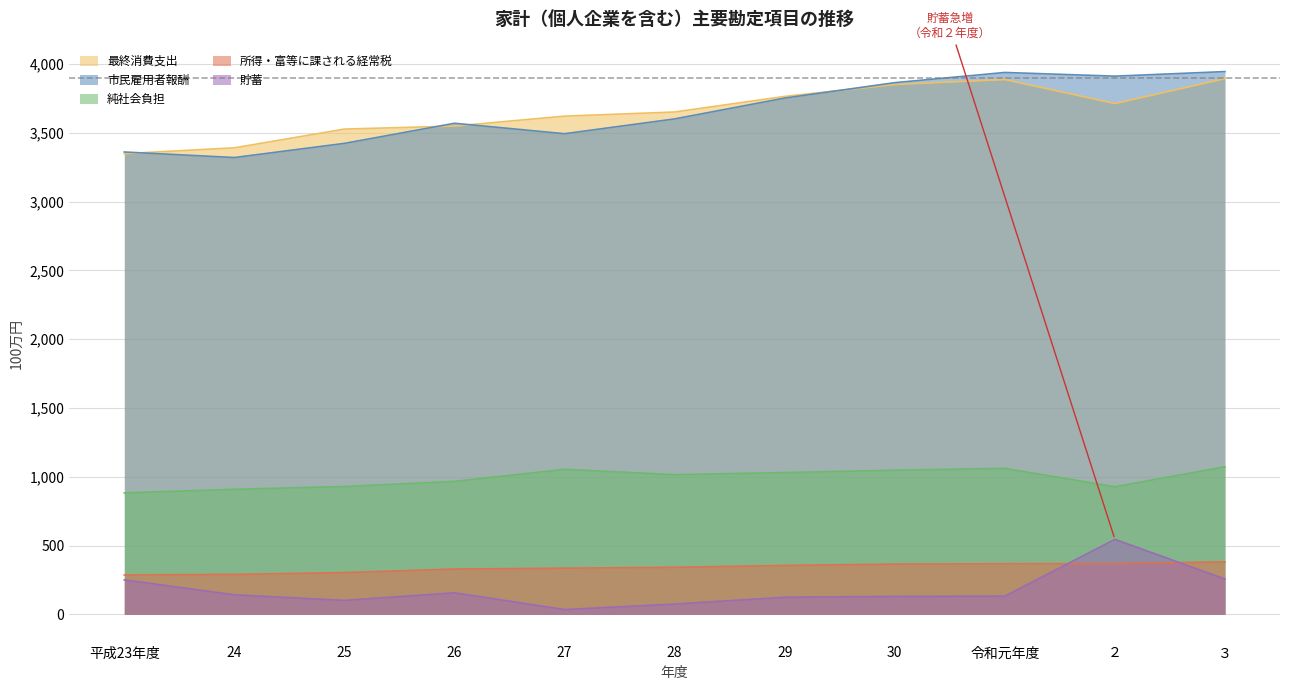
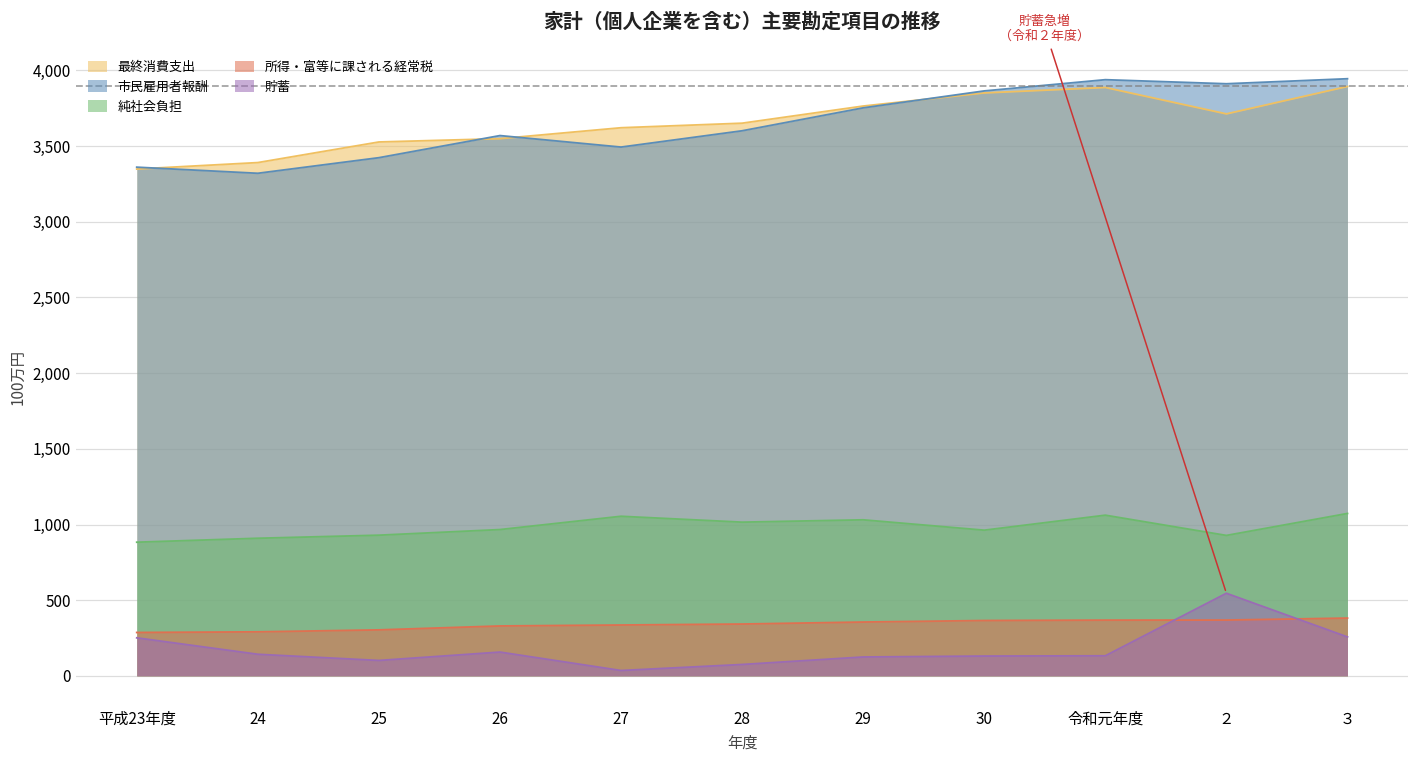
  {
    "最終消費支出": {
      "24": "3,390",
      "25": "3,530",
      "26": "3,550",
      "27": "3,620",
      "28": "3,650",
      "令和元年度": "3,890",
      "２": "3,710",
      "３": "3,890"
    },
    "純社会負担": {
      "平成23年度": "880",
      "24": "910",
      "25": "930",
      "26": "970",
      "27": "1,050",
      "28": "1,020",
      "29": "1,030",
-     "30": "1,050",
+     "30": "960",
      "令和元年度": "1,060",
      "２": "930",
      "３": "1,070"
    },
    "所得・富等に課される経常税": {
      "平成23年度": "290",
      "24": "290",
      "25": "300",
      "26": "330",
      "27": "340",
      "28": "340",
      "29": "360",
      "30": "370",
      "令和元年度": "370",
      "２": "370",
      "３": "380"
    }
  }
